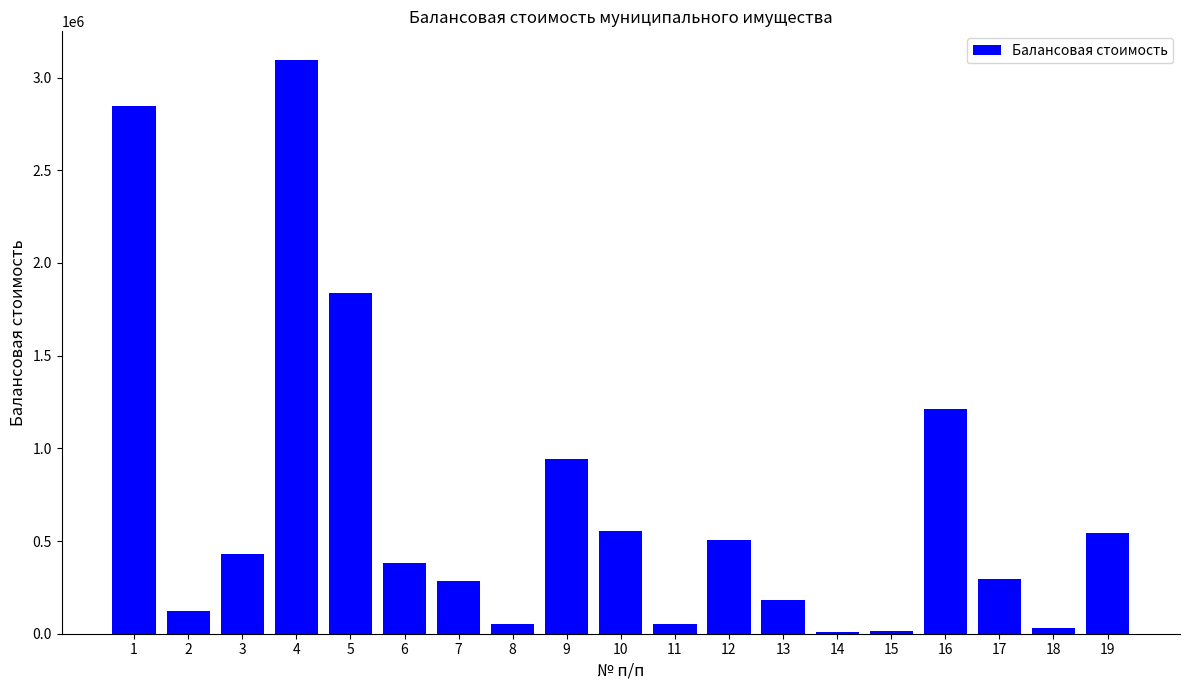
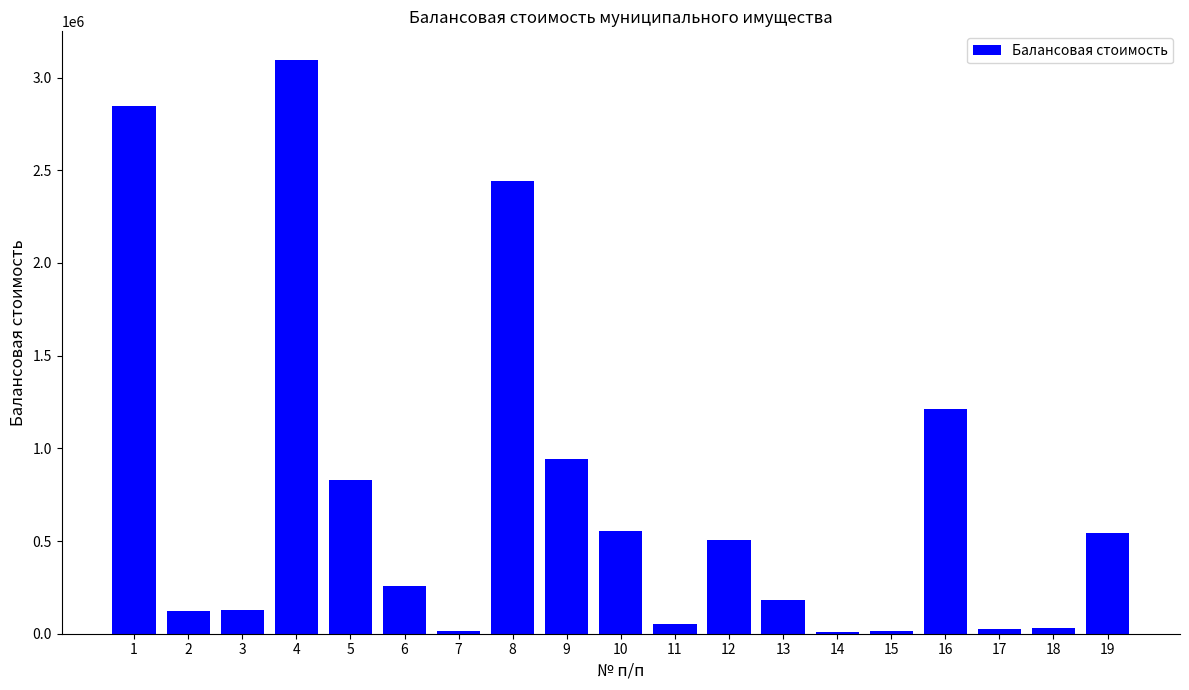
  {
    "1": 2840000,
    "2": 120000,
-   "3": 430000,
+   "3": 130000,
    "4": 3090000,
-   "5": 1840000,
-   "6": 380000,
-   "7": 290000,
-   "8": 50000,
+   "5": 830000,
+   "6": 260000,
+   "7": 10000,
+   "8": 2440000,
    "9": 940000,
    "10": 550000,
    "11": 50000,
    "12": 510000,
    "13": 180000,
    "16": 1210000,
-   "17": 290000,
+   "17": 30000,
    "18": 30000,
    "19": 540000
  }
